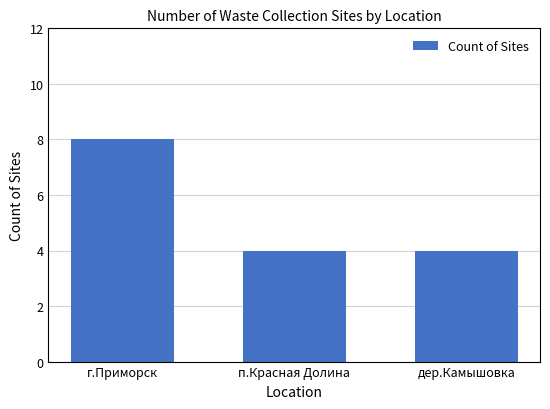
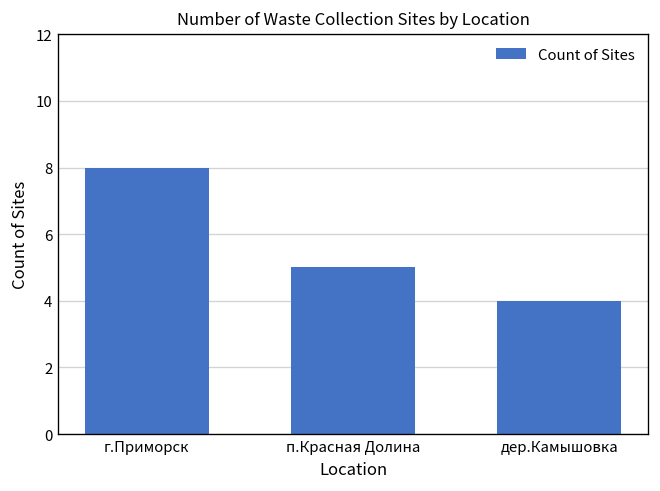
  {
    "г.Приморск": 8,
-   "п.Красная Долина": 4,
+   "п.Красная Долина": 5,
    "дер.Камышовка": 4
  }
